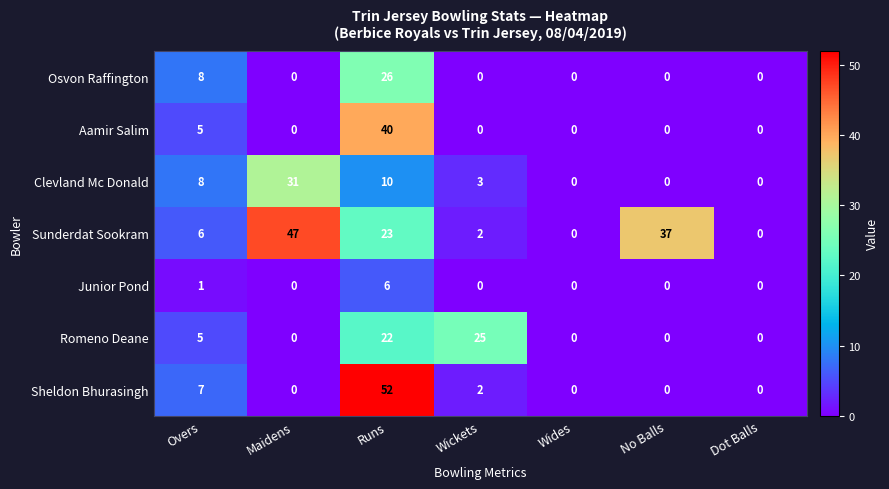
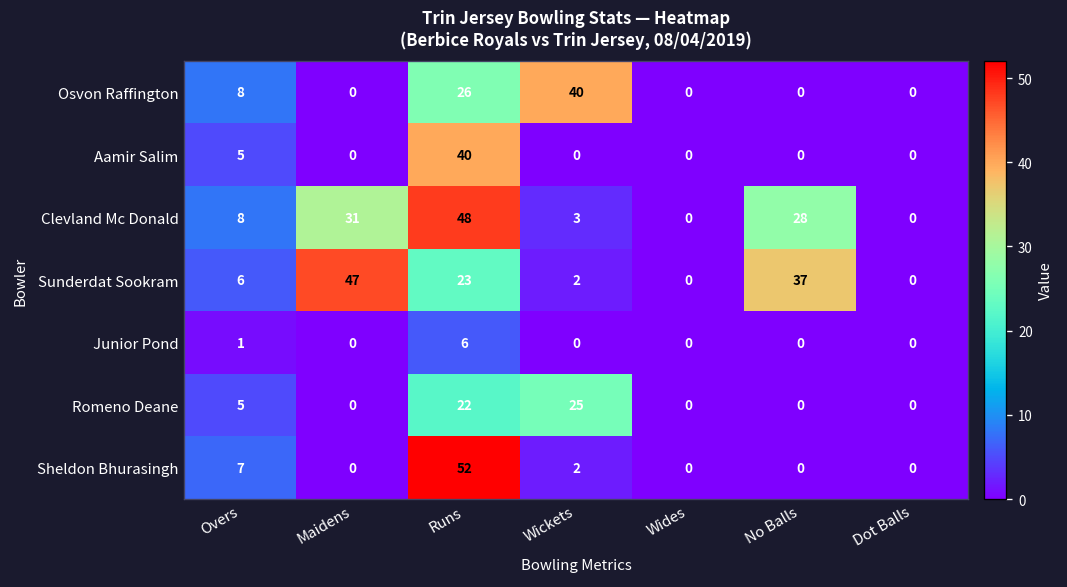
  {
    "Osvon Raffington": {
      "Overs": 8,
      "Maidens": 0,
      "Runs": 26,
-     "Wickets": 0,
+     "Wickets": 40,
      "Wides": 0,
      "No Balls": 0,
      "Dot Balls": 0
    },
    "Aamir Salim": {
      "Overs": 5,
      "Maidens": 0,
      "Runs": 40,
      "Wickets": 0,
      "Wides": 0,
      "No Balls": 0,
      "Dot Balls": 0
    },
    "Clevland Mc Donald": {
      "Overs": 8,
      "Maidens": 31,
-     "Runs": 10,
+     "Runs": 48,
      "Wickets": 3,
      "Wides": 0,
-     "No Balls": 0,
+     "No Balls": 28,
      "Dot Balls": 0
    },
    "Sunderdat Sookram": {
      "Overs": 6,
      "Maidens": 47,
      "Runs": 23,
      "Wickets": 2,
      "Wides": 0,
      "No Balls": 37,
      "Dot Balls": 0
    },
    "Junior Pond": {
      "Overs": 1,
      "Maidens": 0,
      "Runs": 6,
      "Wickets": 0,
      "Wides": 0,
      "No Balls": 0,
      "Dot Balls": 0
    },
    "Romeno Deane": {
      "Overs": 5,
      "Maidens": 0,
      "Runs": 22,
      "Wickets": 25,
      "Wides": 0,
      "No Balls": 0,
      "Dot Balls": 0
    },
    "Sheldon Bhurasingh": {
      "Overs": 7,
      "Maidens": 0,
      "Runs": 52,
      "Wickets": 2,
      "Wides": 0,
      "No Balls": 0,
      "Dot Balls": 0
    }
  }
